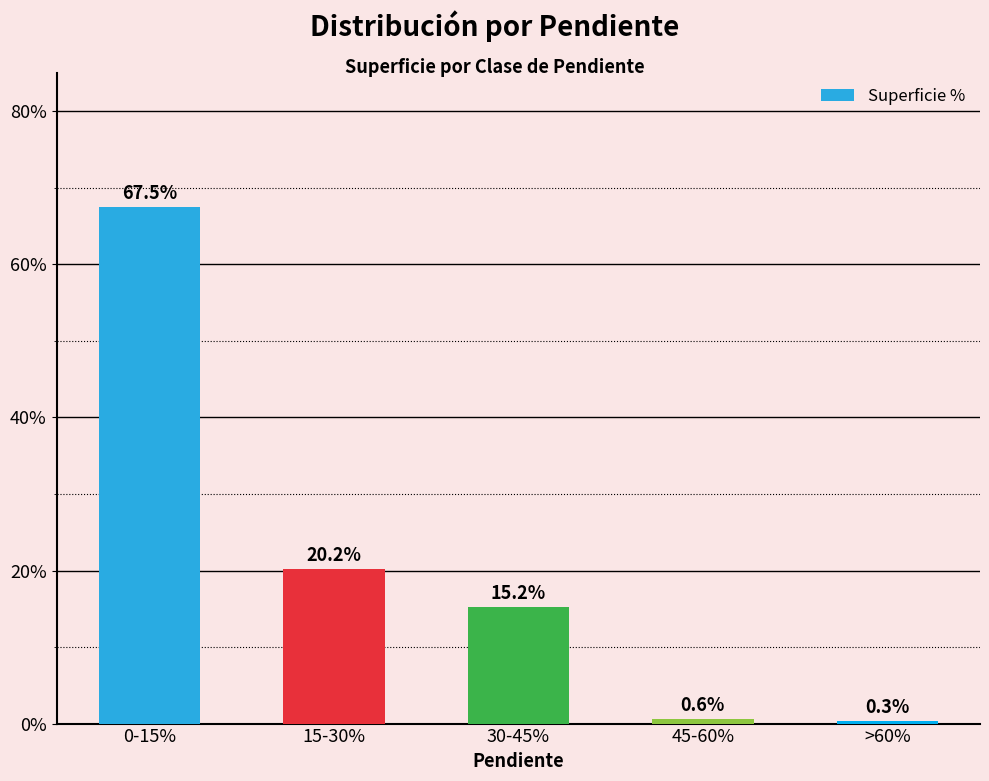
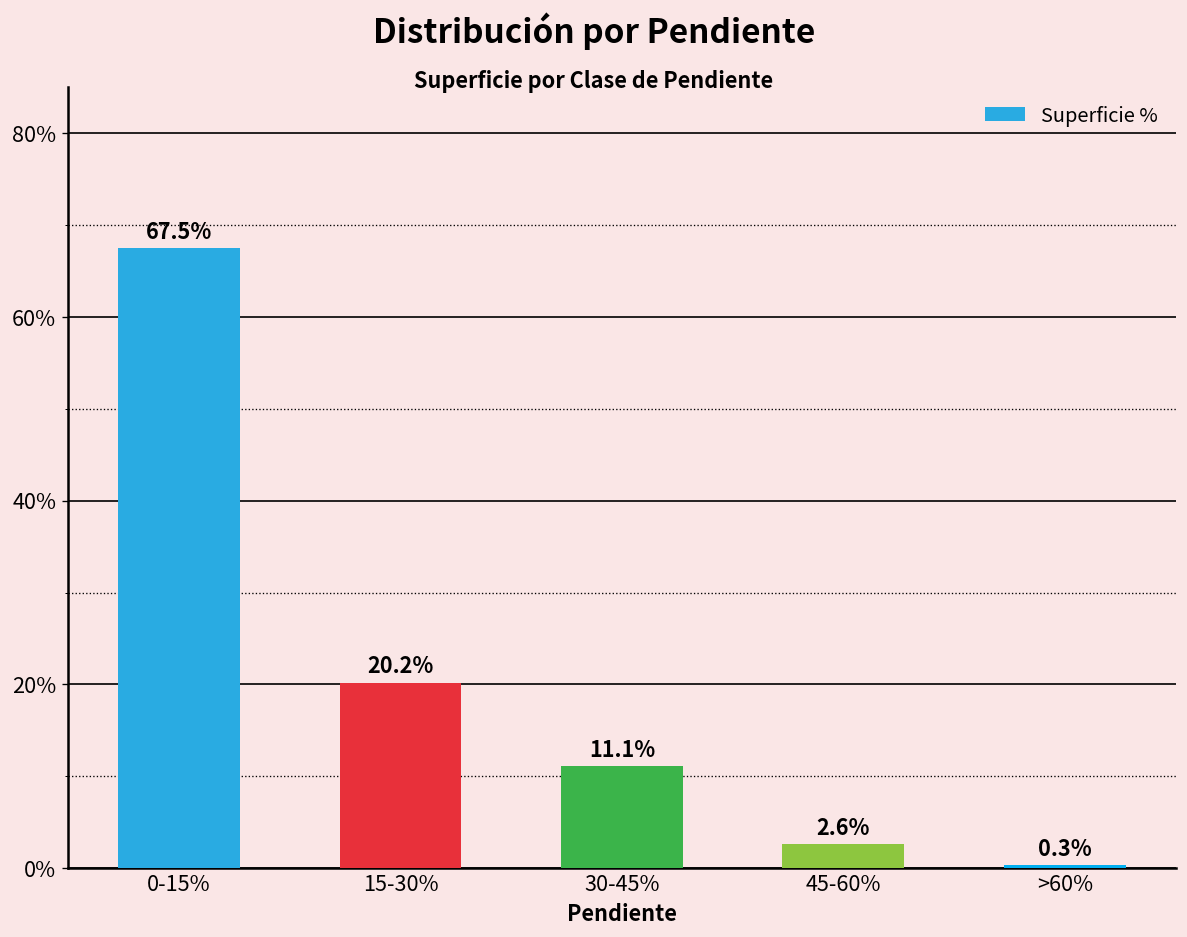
  {
    "0-15%": "67.5%",
    "15-30%": "20.2%",
-   "30-45%": "15.2%",
-   "45-60%": "0.6%",
+   "30-45%": "11.1%",
+   "45-60%": "2.6%",
    ">60%": "0.3%"
  }
